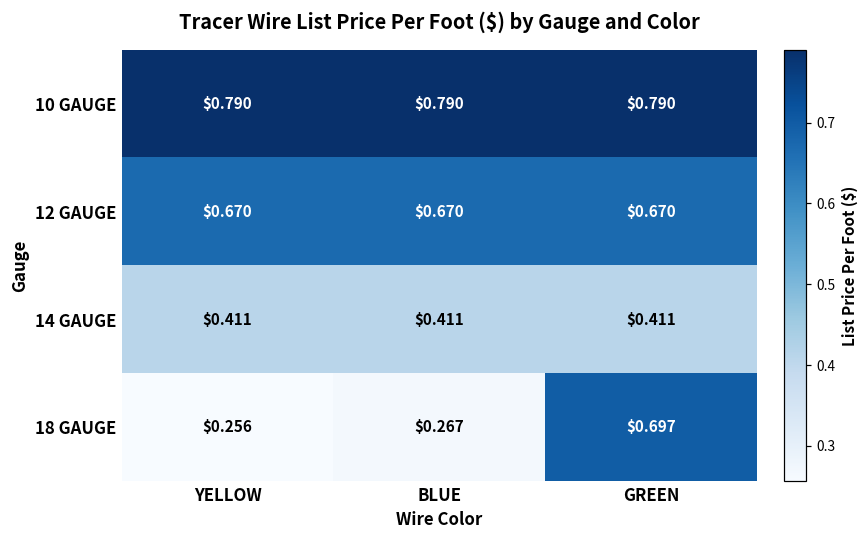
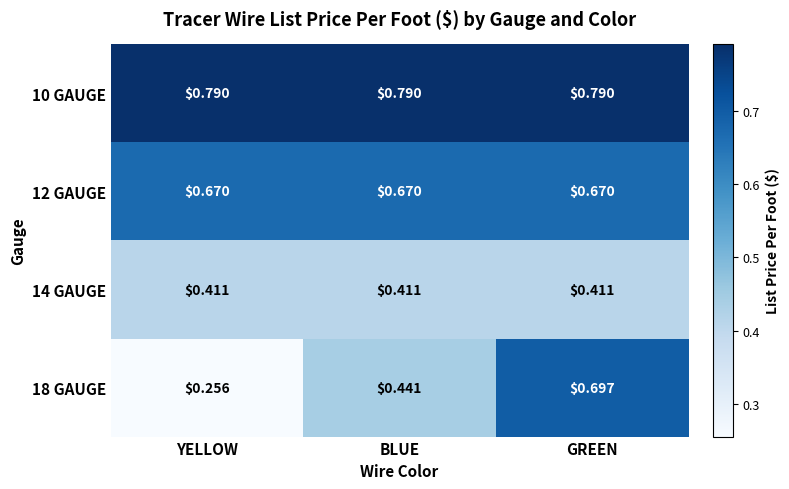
  {
    "10 GAUGE": {
      "YELLOW": "$0.790",
      "BLUE": "$0.790",
      "GREEN": "$0.790"
    },
    "12 GAUGE": {
      "YELLOW": "$0.670",
      "BLUE": "$0.670",
      "GREEN": "$0.670"
    },
    "14 GAUGE": {
      "YELLOW": "$0.411",
      "BLUE": "$0.411",
      "GREEN": "$0.411"
    },
    "18 GAUGE": {
      "YELLOW": "$0.256",
-     "BLUE": "$0.267",
+     "BLUE": "$0.441",
      "GREEN": "$0.697"
    }
  }
